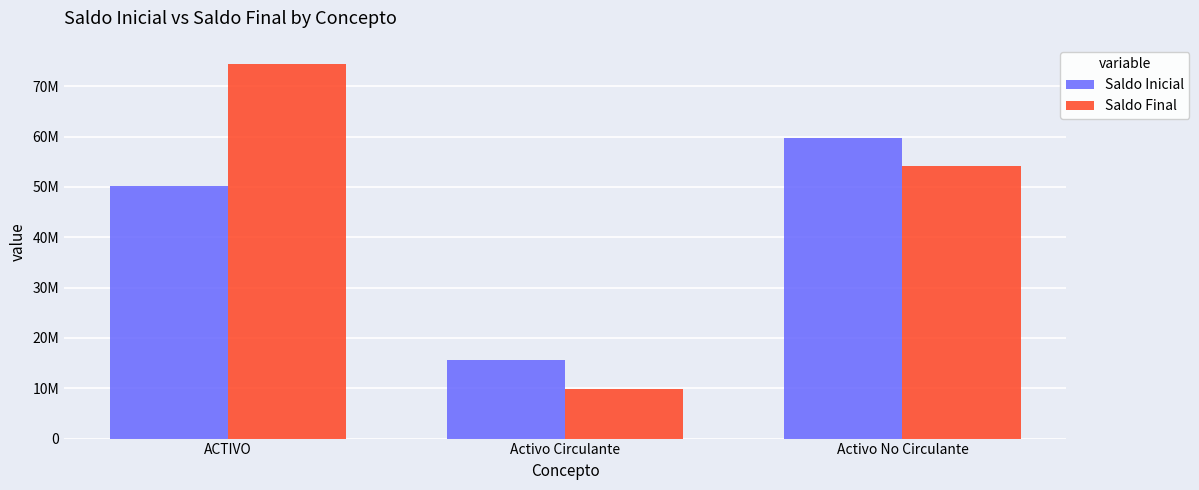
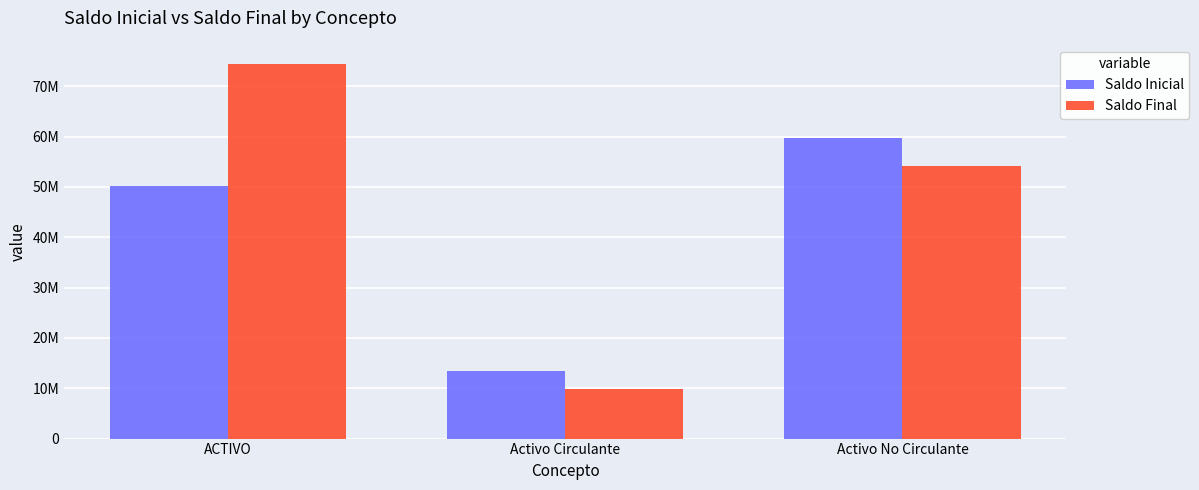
  {
    "Saldo Inicial": {
      "ACTIVO": 50000000,
-     "Activo Circulante": 16000000,
+     "Activo Circulante": 13000000,
      "Activo No Circulante": 60000000
    },
    "Saldo Final": {
      "ACTIVO": 74000000,
      "Activo Circulante": 10000000,
      "Activo No Circulante": 54000000
    }
  }
